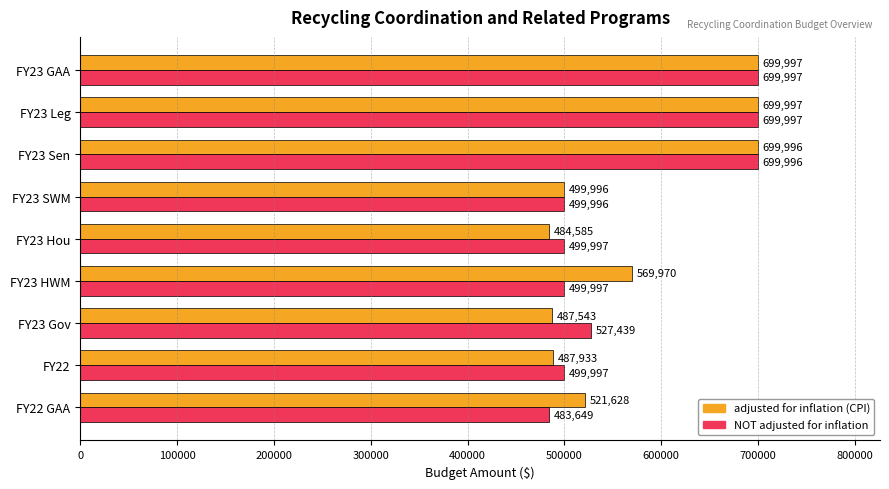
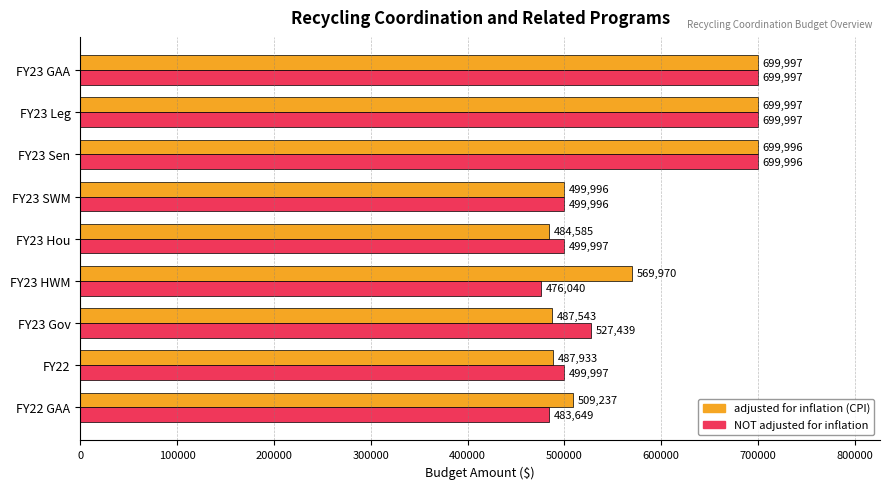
  {
    "adjusted for inflation (CPI)": {
      "FY23 GAA": "699,997",
      "FY23 Leg": "699,997",
      "FY23 Sen": "699,996",
      "FY23 SWM": "499,996",
      "FY23 Hou": "484,585",
      "FY23 HWM": "569,970",
      "FY23 Gov": "487,543",
      "FY22": "487,933",
-     "FY22 GAA": "521,628"
+     "FY22 GAA": "509,237"
    },
    "NOT adjusted for inflation": {
      "FY23 GAA": "699,997",
      "FY23 Leg": "699,997",
      "FY23 Sen": "699,996",
      "FY23 SWM": "499,996",
      "FY23 Hou": "499,997",
-     "FY23 HWM": "499,997",
+     "FY23 HWM": "476,040",
      "FY23 Gov": "527,439",
      "FY22": "499,997",
      "FY22 GAA": "483,649"
    }
  }
